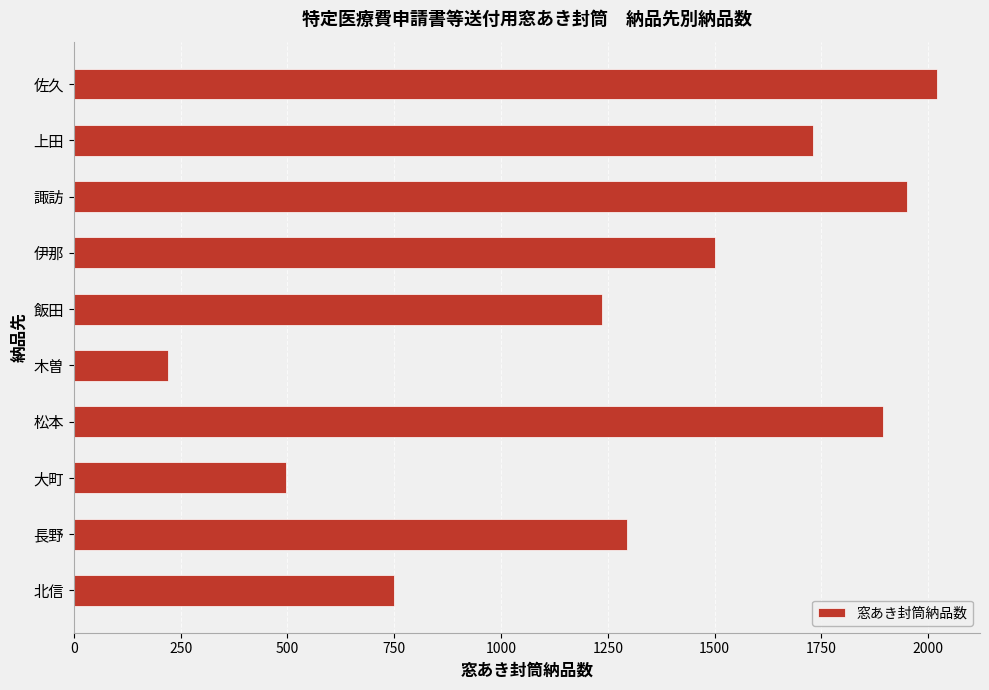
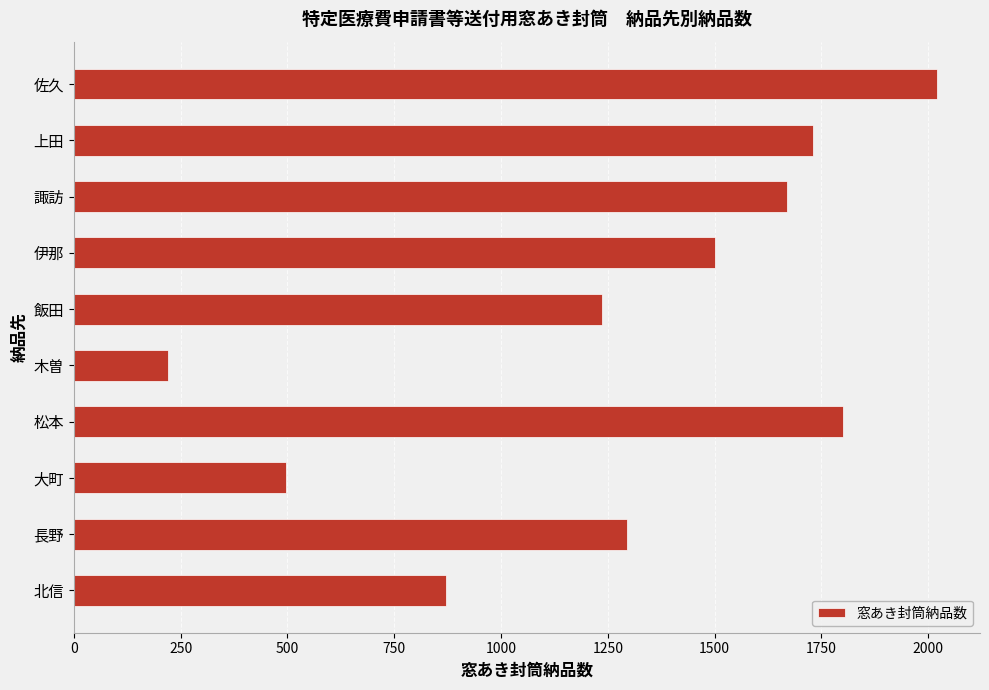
  {
    "佐久": 2020,
    "上田": 1730,
-   "諏訪": 1950,
+   "諏訪": 1670,
    "伊那": 1500,
    "飯田": 1240,
    "木曽": 220,
-   "松本": 1900,
+   "松本": 1800,
    "大町": 500,
    "長野": 1300,
-   "北信": 750
+   "北信": 870
  }
